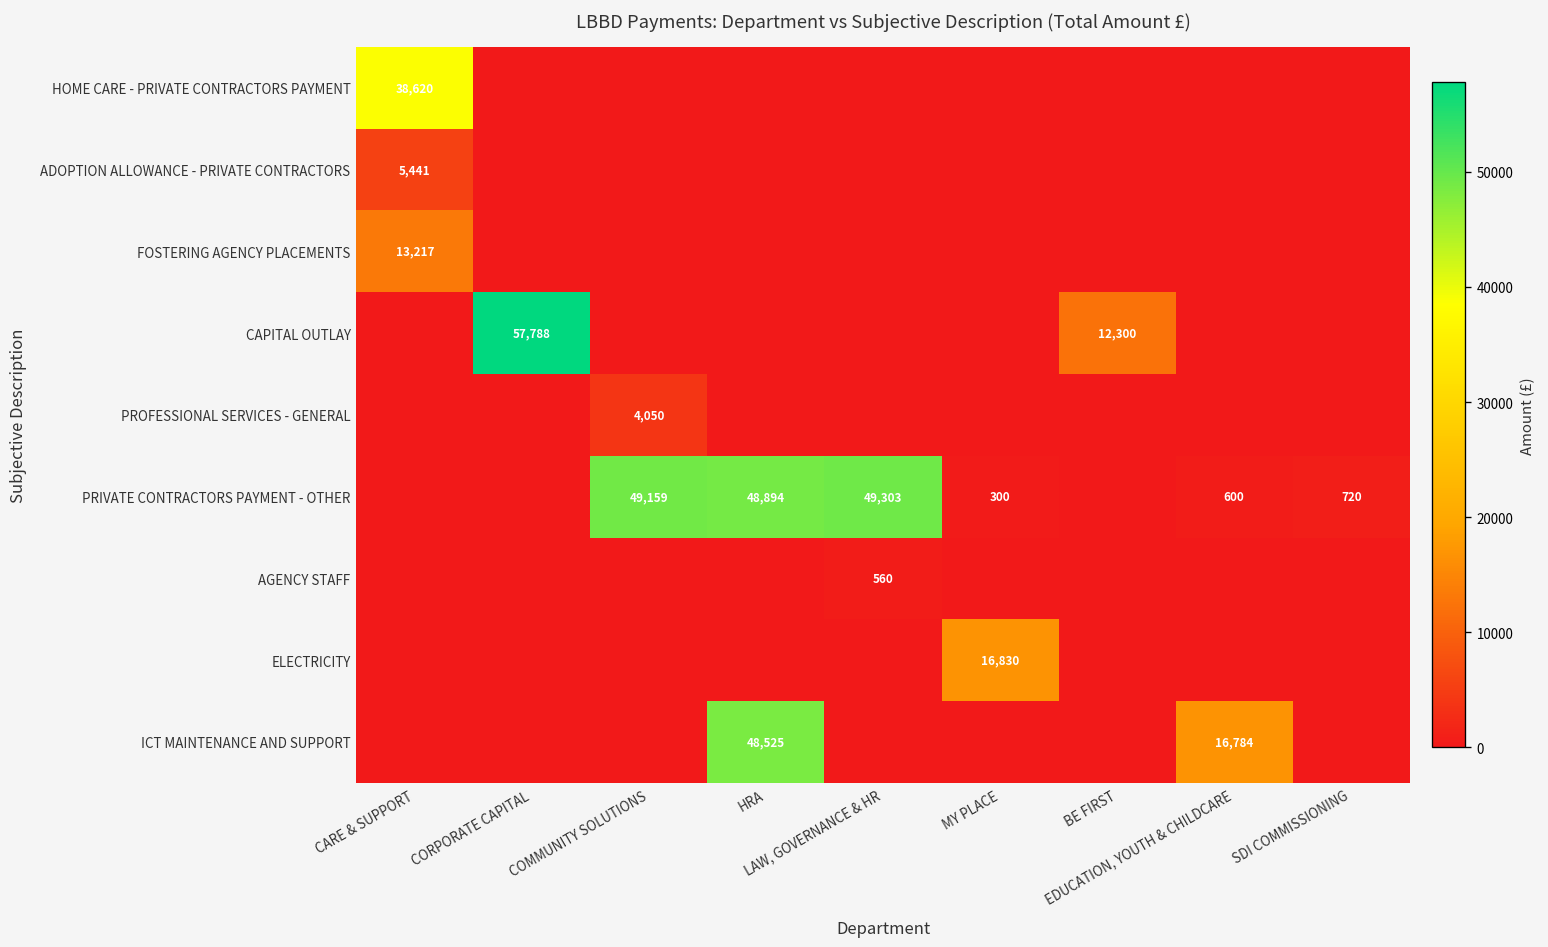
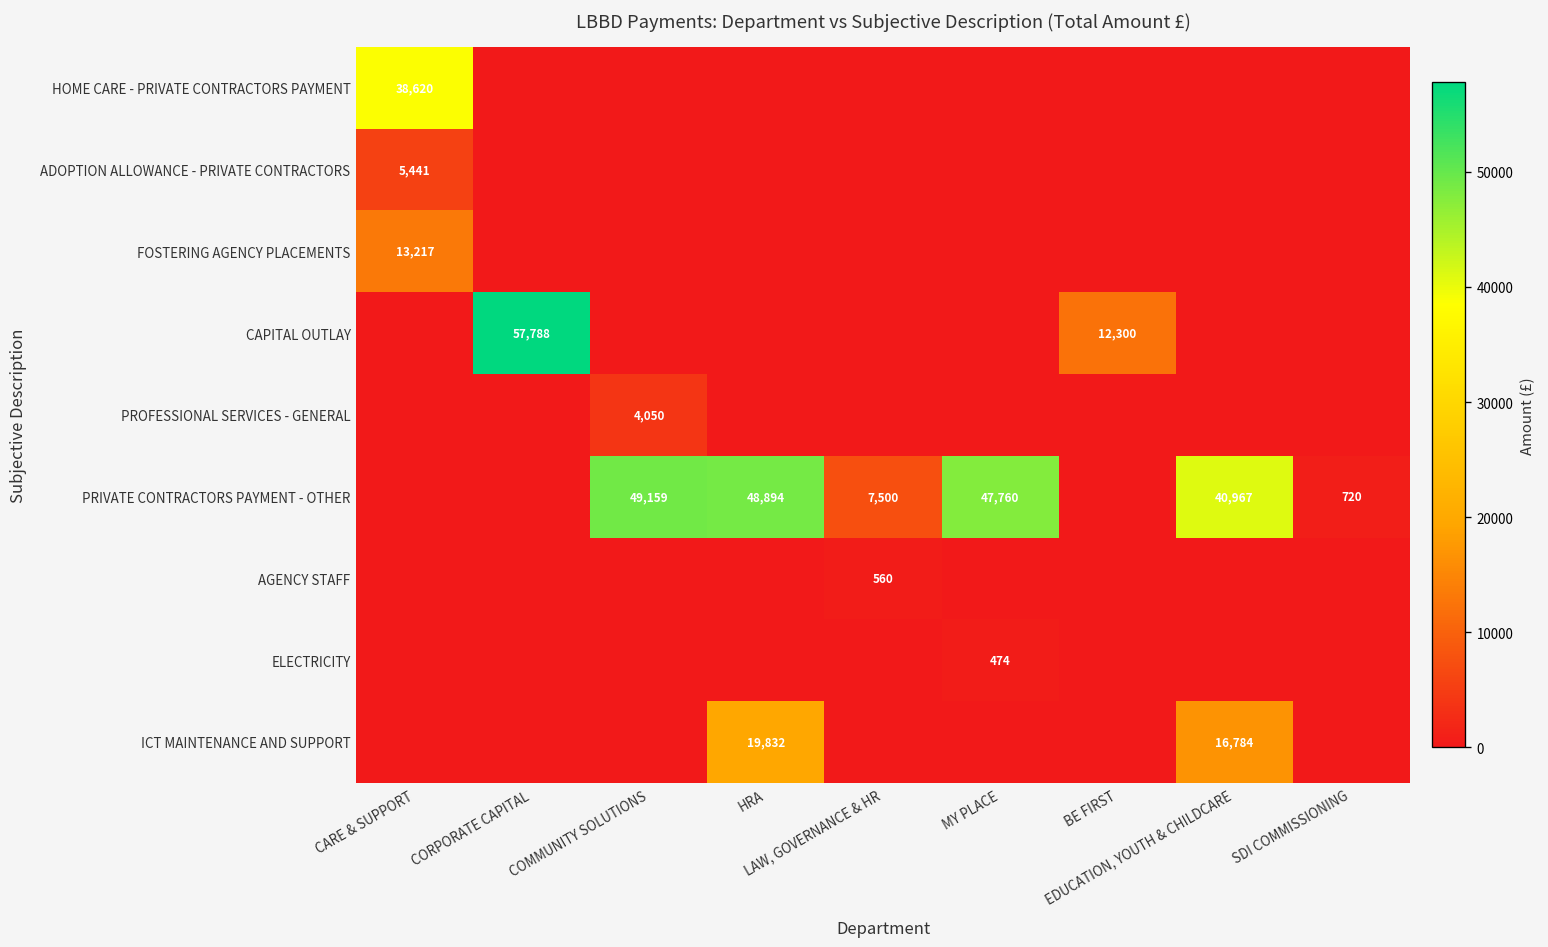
  {
    "HOME CARE - PRIVATE CONTRACTORS PAYMENT": {
      "CARE & SUPPORT": "38,620"
    },
    "ADOPTION ALLOWANCE - PRIVATE CONTRACTORS": {
      "CARE & SUPPORT": "5,441"
    },
    "FOSTERING AGENCY PLACEMENTS": {
      "CARE & SUPPORT": "13,217"
    },
    "CAPITAL OUTLAY": {
      "CORPORATE CAPITAL": "57,788",
      "BE FIRST": "12,300"
    },
    "PROFESSIONAL SERVICES - GENERAL": {
      "COMMUNITY SOLUTIONS": "4,050"
    },
    "PRIVATE CONTRACTORS PAYMENT - OTHER": {
      "COMMUNITY SOLUTIONS": "49,159",
      "HRA": "48,894",
-     "LAW, GOVERNANCE & HR": "49,303",
-     "MY PLACE": "300",
-     "EDUCATION, YOUTH & CHILDCARE": "600",
+     "LAW, GOVERNANCE & HR": "7,500",
+     "MY PLACE": "47,760",
+     "EDUCATION, YOUTH & CHILDCARE": "40,967",
      "SDI COMMISSIONING": "720"
    },
    "AGENCY STAFF": {
      "LAW, GOVERNANCE & HR": "560"
    },
    "ELECTRICITY": {
-     "MY PLACE": "16,830"
+     "MY PLACE": "474"
    },
    "ICT MAINTENANCE AND SUPPORT": {
-     "HRA": "48,525",
+     "HRA": "19,832",
      "EDUCATION, YOUTH & CHILDCARE": "16,784"
    }
  }
